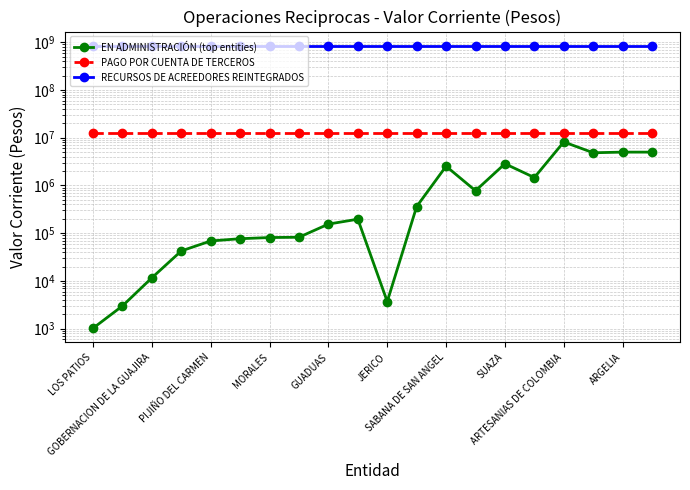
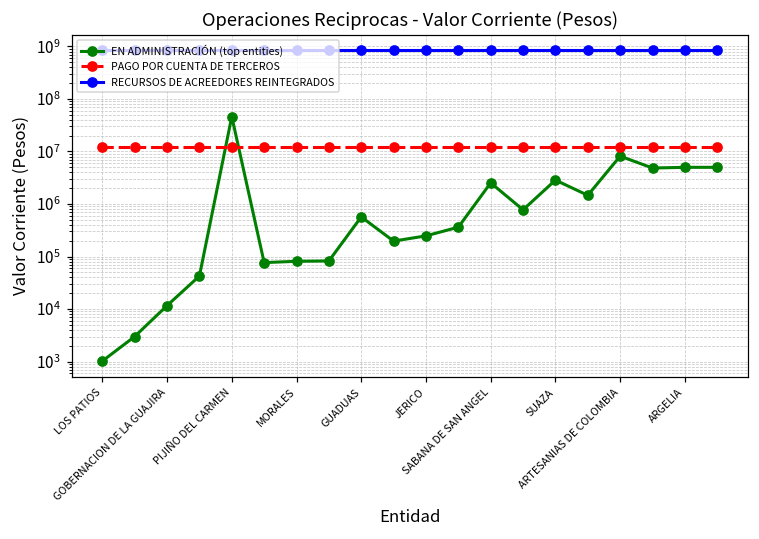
  {
    "EN ADMINISTRACIÓN (top entities)": {
      "LOS PATIOS": 1000,
      "GOBERNACION DE LA GUAJIRA": 12000,
-     "PIJIÑO DEL CARMEN": 70000,
+     "PIJIÑO DEL CARMEN": 50000000,
      "MORALES": 80000,
-     "GUADUAS": 160000,
-     "JERICO": 4000,
+     "GUADUAS": 600000,
+     "JERICO": 200000,
      "SABANA DE SAN ANGEL": 3000000,
      "SUAZA": 3000000,
      "ARTESANIAS DE COLOMBIA": 8000000,
      "ARGELIA": 5000000
    },
    "PAGO POR CUENTA DE TERCEROS": {
      "LOS PATIOS": 12000000,
      "GOBERNACION DE LA GUAJIRA": 12000000,
      "PIJIÑO DEL CARMEN": 12000000,
      "MORALES": 12000000,
      "GUADUAS": 12000000,
      "JERICO": 12000000,
      "SABANA DE SAN ANGEL": 12000000,
      "SUAZA": 12000000,
      "ARTESANIAS DE COLOMBIA": 12000000,
      "ARGELIA": 12000000
    },
    "RECURSOS DE ACREEDORES REINTEGRADOS": {
      "GUADUAS": 800000000,
      "JERICO": 800000000,
      "SABANA DE SAN ANGEL": 800000000,
      "SUAZA": 800000000,
      "ARTESANIAS DE COLOMBIA": 800000000,
      "ARGELIA": 800000000
    }
  }
